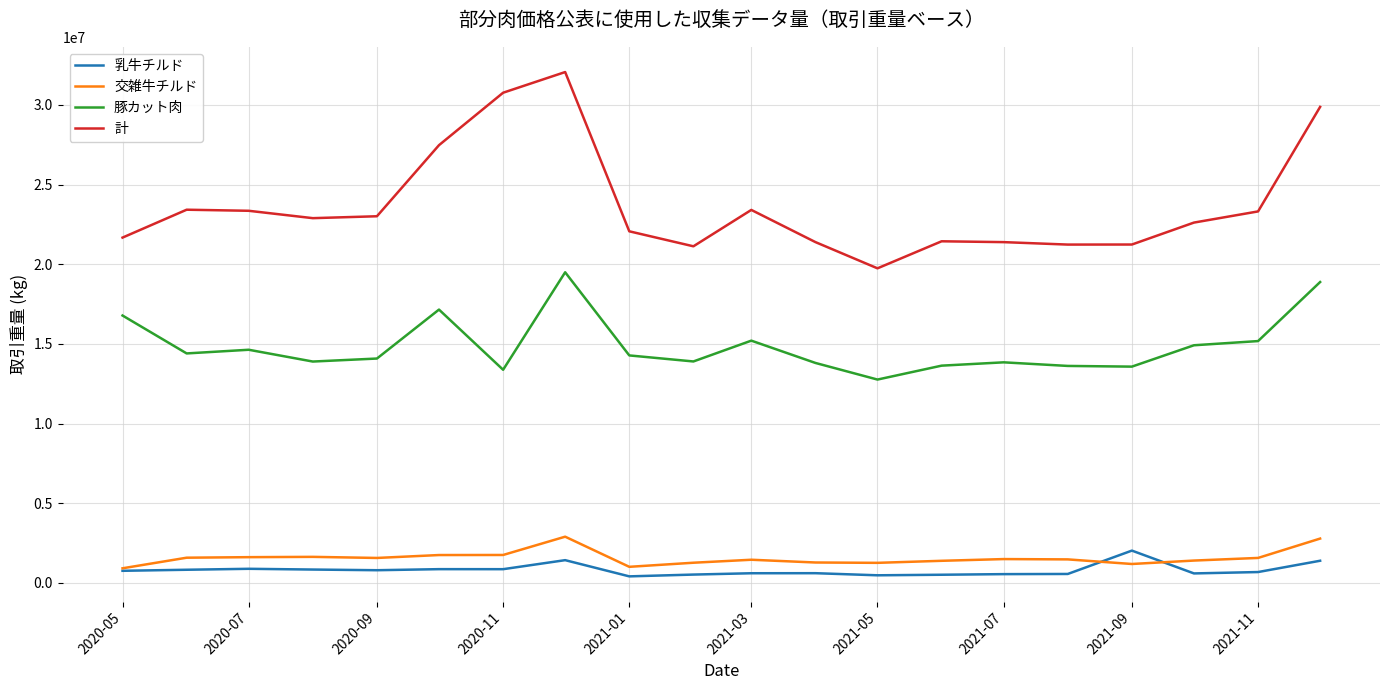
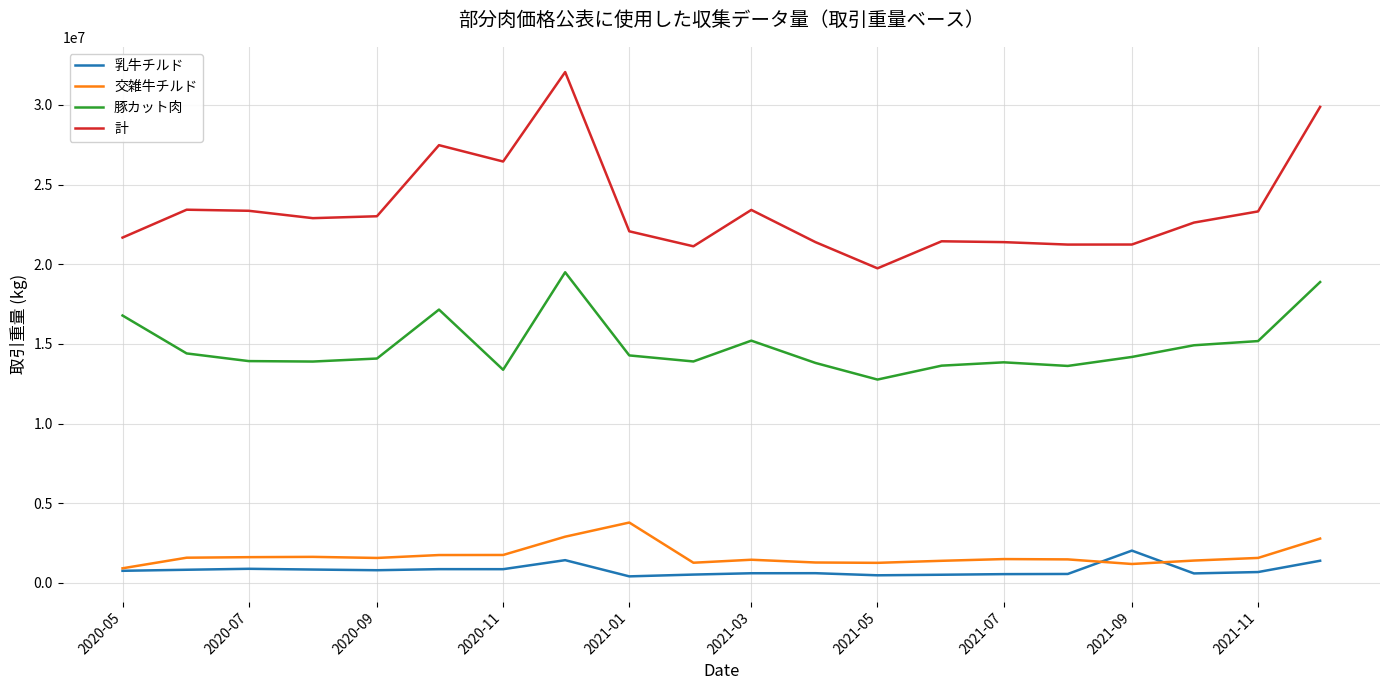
  {
    "乳牛チルド": {
      "2020-07": 900000,
      "2020-09": 800000,
      "2020-11": 900000,
      "2021-01": 400000,
      "2021-03": 600000,
      "2021-05": 500000,
      "2021-07": 500000,
      "2021-09": 2000000,
      "2021-11": 700000
    },
    "交雑牛チルド": {
      "2020-07": 1600000,
      "2020-09": 1600000,
      "2020-11": 1800000,
-     "2021-01": 1000000,
+     "2021-01": 3800000,
      "2021-03": 1500000,
      "2021-05": 1300000,
      "2021-07": 1500000,
      "2021-09": 1200000,
      "2021-11": 1600000
    },
    "豚カット肉": {
      "2020-05": 16800000,
-     "2020-07": 14600000,
+     "2020-07": 13900000,
      "2020-09": 14100000,
      "2020-11": 13400000,
      "2021-01": 14300000,
      "2021-03": 15200000,
      "2021-05": 12800000,
      "2021-07": 13800000,
-     "2021-09": 13600000,
+     "2021-09": 14200000,
      "2021-11": 15200000
    },
    "計": {
      "2020-05": 21700000,
      "2020-07": 23400000,
      "2020-09": 23000000,
-     "2020-11": 30800000,
+     "2020-11": 26400000,
      "2021-01": 22100000,
      "2021-03": 23400000,
      "2021-05": 19700000,
      "2021-07": 21400000,
      "2021-09": 21200000,
      "2021-11": 23300000
    }
  }
